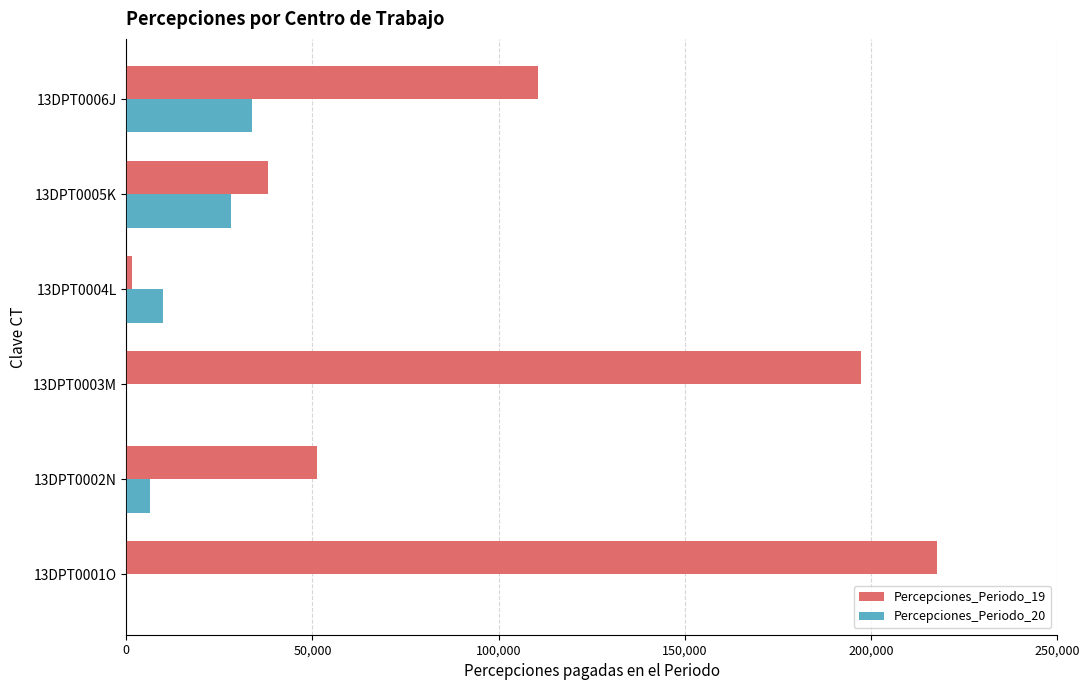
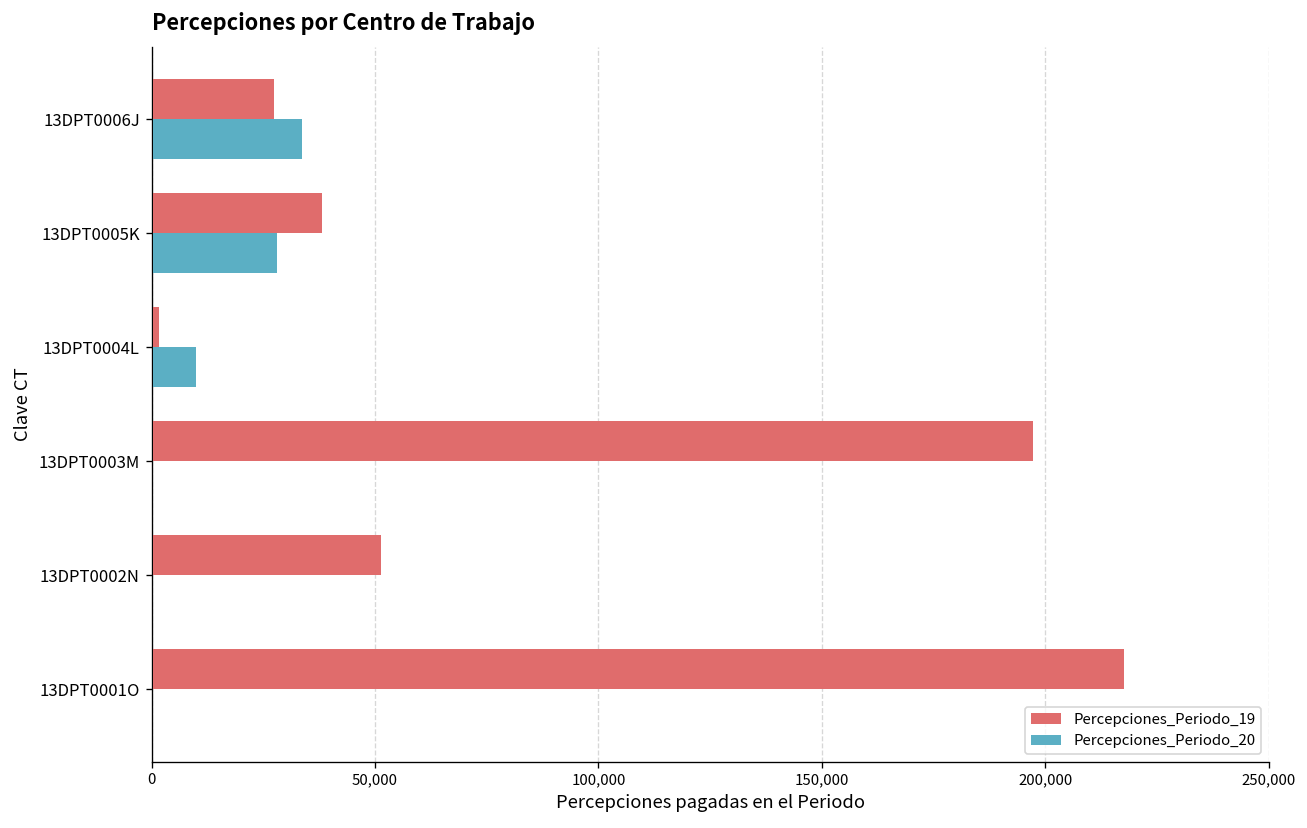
  {
    "Percepciones_Periodo_19": {
-     "13DPT0006J": "111,000",
+     "13DPT0006J": "27,000",
      "13DPT0005K": "38,000",
      "13DPT0004L": "2,000",
      "13DPT0003M": "197,000",
      "13DPT0002N": "51,000",
      "13DPT0001O": "218,000"
    },
    "Percepciones_Periodo_20": {
      "13DPT0006J": "34,000",
      "13DPT0005K": "28,000",
      "13DPT0004L": "10,000",
      "13DPT0003M": "0",
-     "13DPT0002N": "6,000",
+     "13DPT0002N": "0",
      "13DPT0001O": "0"
    }
  }
